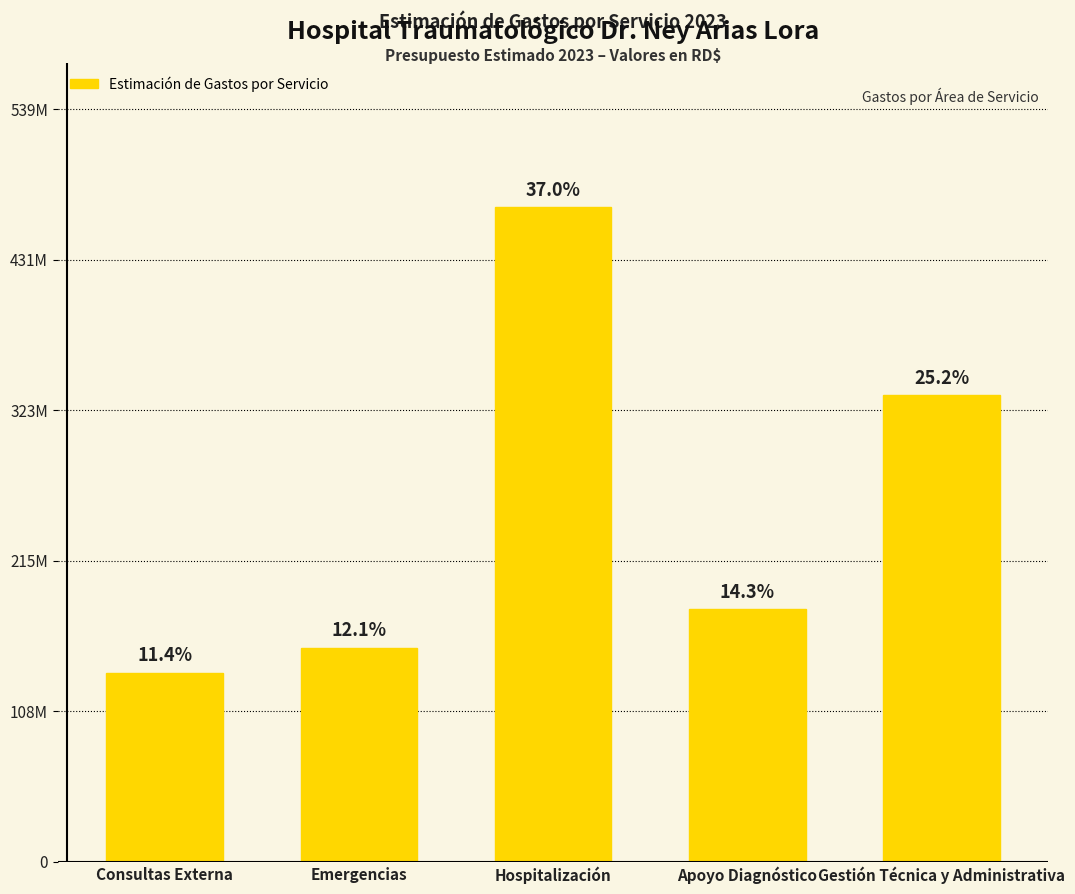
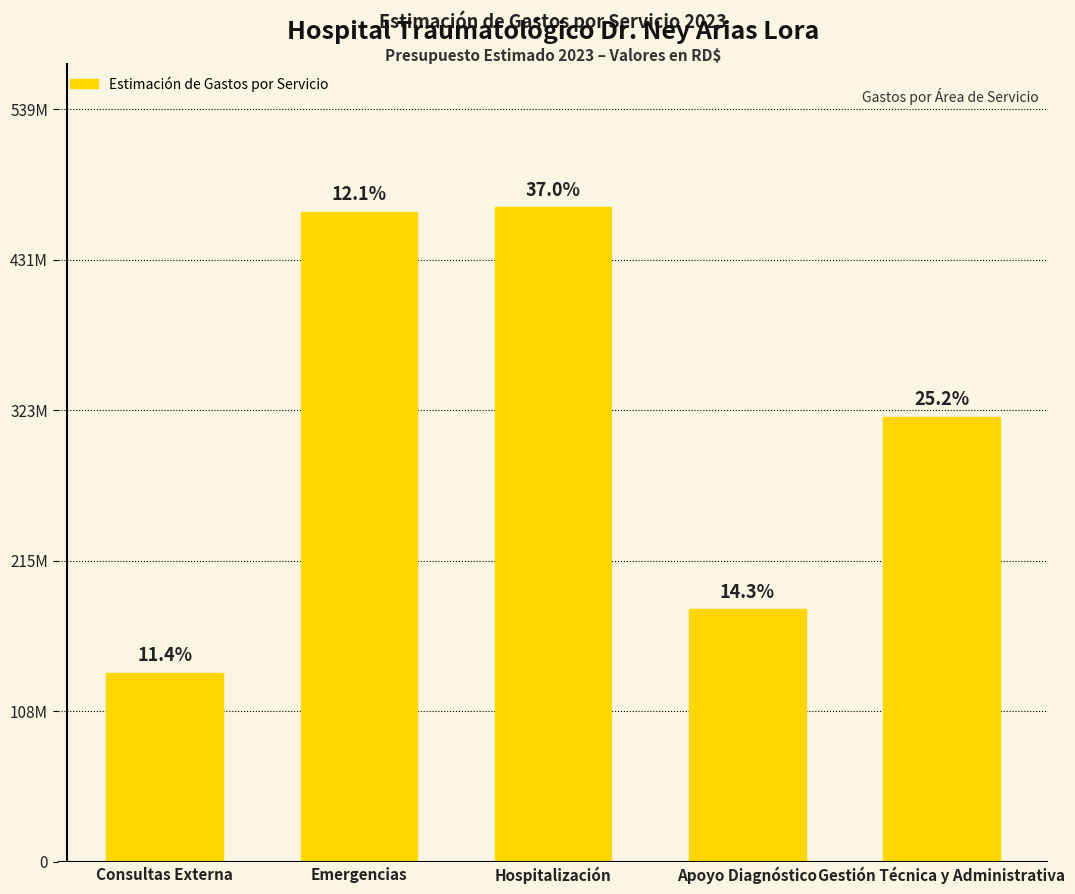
  {
-   "Emergencias": 153000000,
-   "Gestión Técnica y Administrativa": 334000000
+   "Emergencias": 465000000,
+   "Gestión Técnica y Administrativa": 319000000
  }
